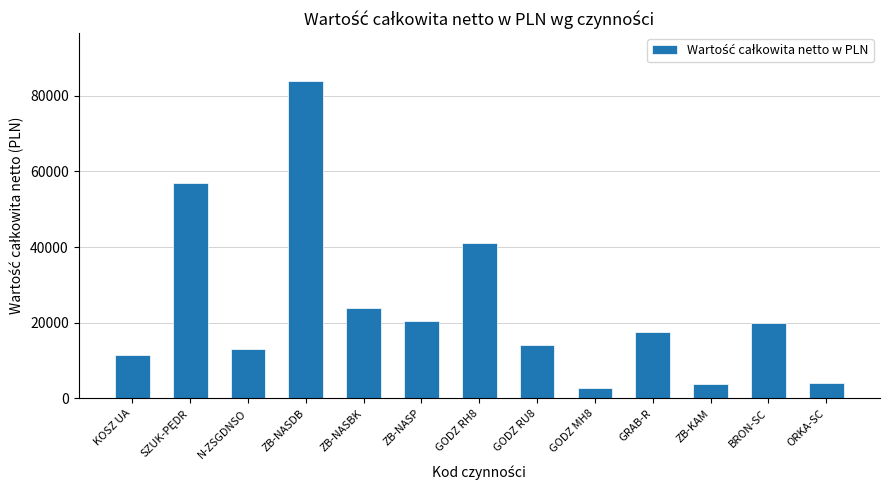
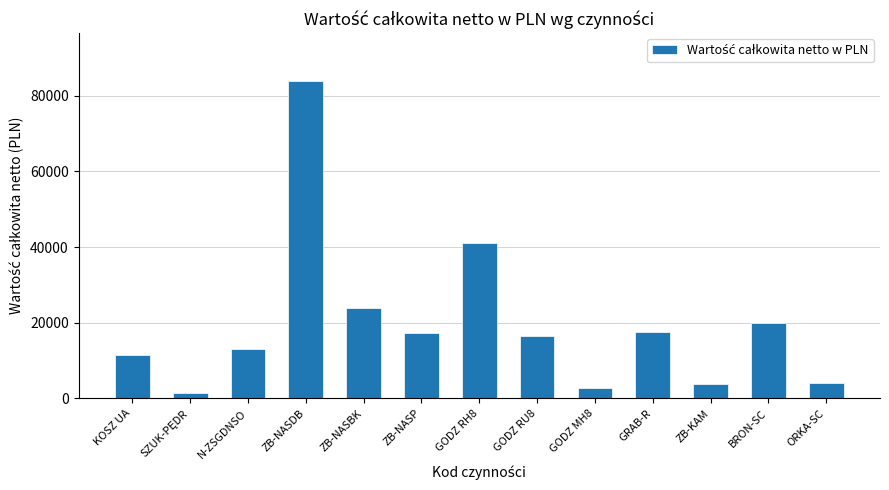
  {
    "KOSZ UA": 11000,
-   "SZUK-PĘDR": 57000,
+   "SZUK-PĘDR": 1000,
    "N-ZSGDNSO": 13000,
    "ZB-NASDB": 84000,
    "ZB-NASBK": 24000,
-   "ZB-NASP": 21000,
+   "ZB-NASP": 17000,
    "GODZ RH8": 41000,
-   "GODZ RU8": 14000,
+   "GODZ RU8": 17000,
    "GODZ MH8": 3000,
    "GRAB-R": 17000,
    "ZB-KAM": 4000,
    "BRON-SC": 20000,
    "ORKA-SC": 4000
  }
